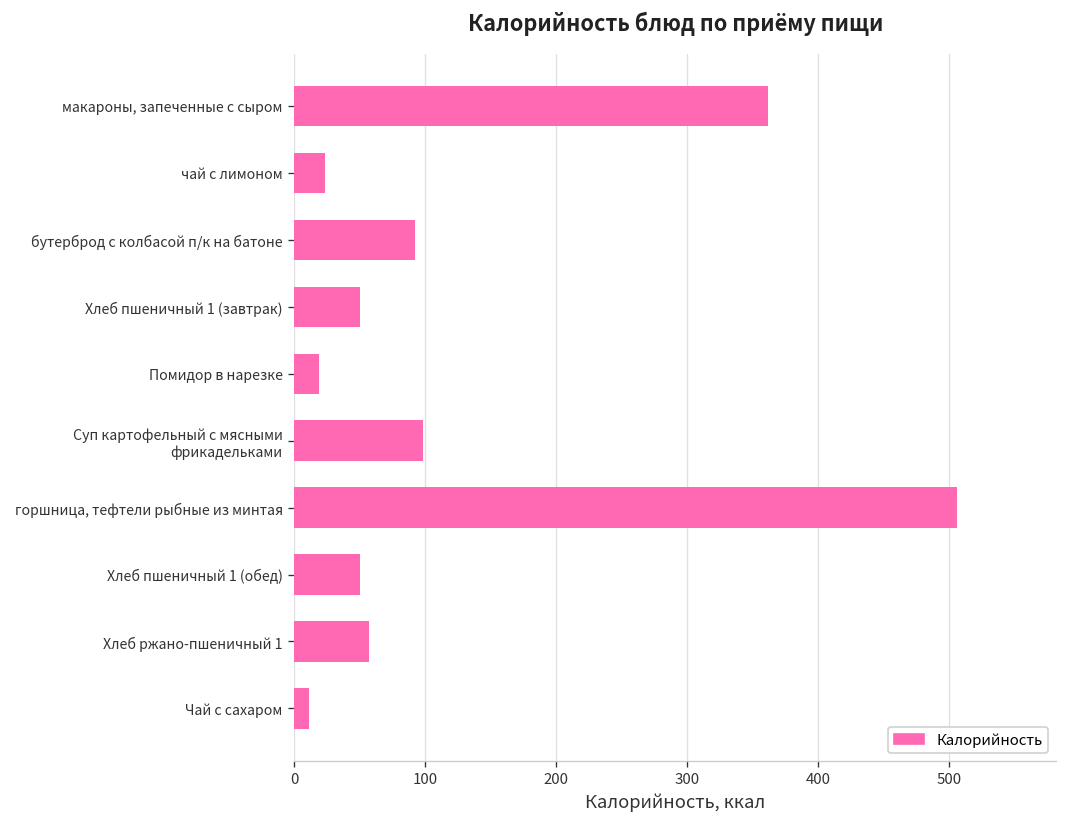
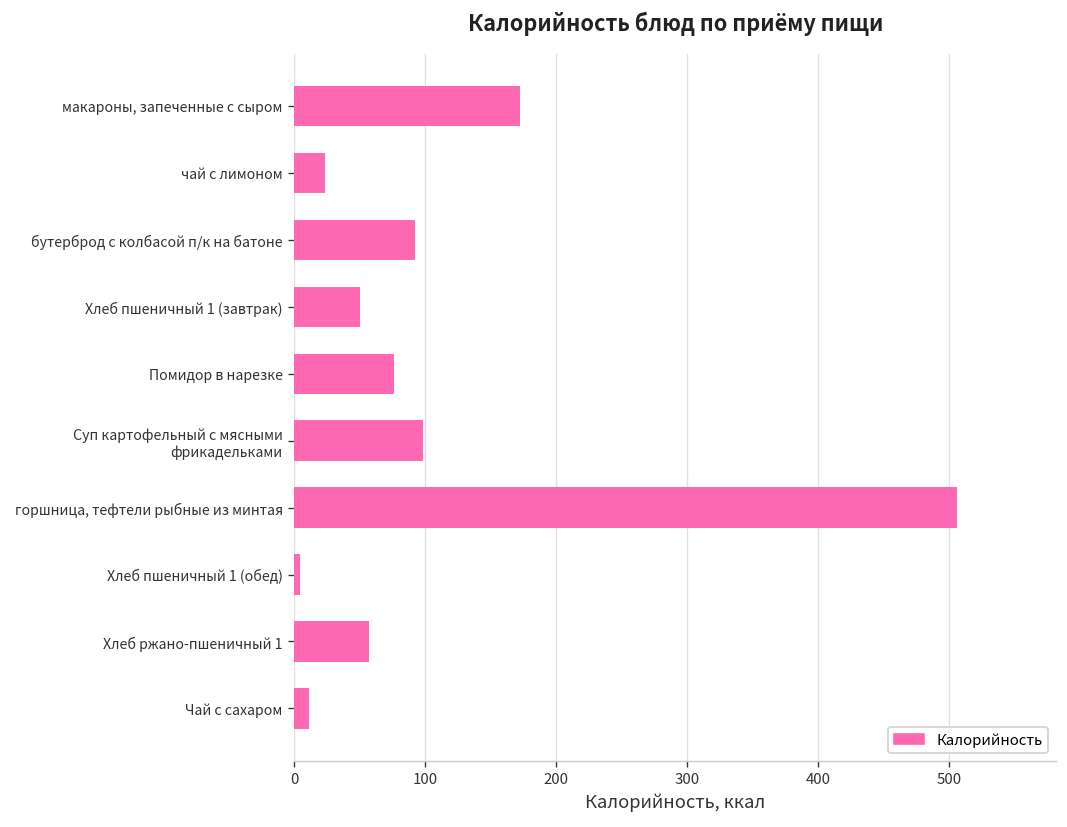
  {
-   "макароны, запеченные с сыром": 362,
+   "макароны, запеченные с сыром": 172,
    "чай с лимоном": 23,
    "бутерброд с колбасой п/к на батоне": 92,
    "Хлеб пшеничный 1 (завтрак)": 50,
-   "Помидор в нарезке": 19,
+   "Помидор в нарезке": 76,
    "Суп картофельный с мясными фрикадельками": 98,
    "горшница, тефтели рыбные из минтая": 506,
-   "Хлеб пшеничный 1 (обед)": 50,
+   "Хлеб пшеничный 1 (обед)": 4,
    "Хлеб ржано-пшеничный 1": 57,
    "Чай с сахаром": 11
  }
